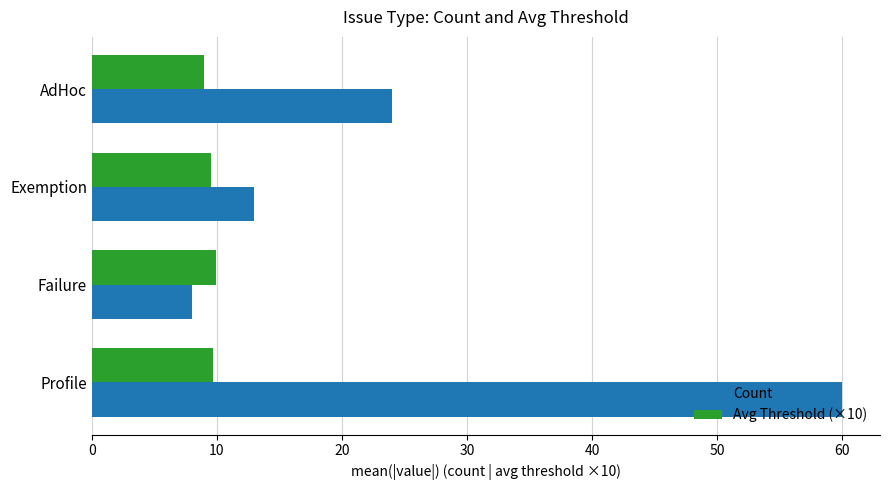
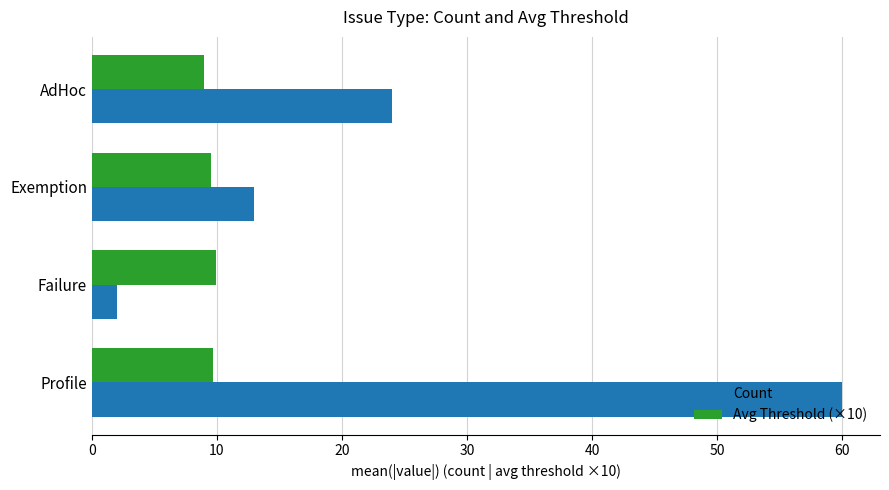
  {
    "Count": {
      "AdHoc": 24,
      "Exemption": 13,
-     "Failure": 8,
+     "Failure": 2,
      "Profile": 60
    },
    "Avg Threshold (×10)": {
      "AdHoc": 9,
      "Exemption": 9.5,
      "Failure": 10,
      "Profile": 9.7
    }
  }
